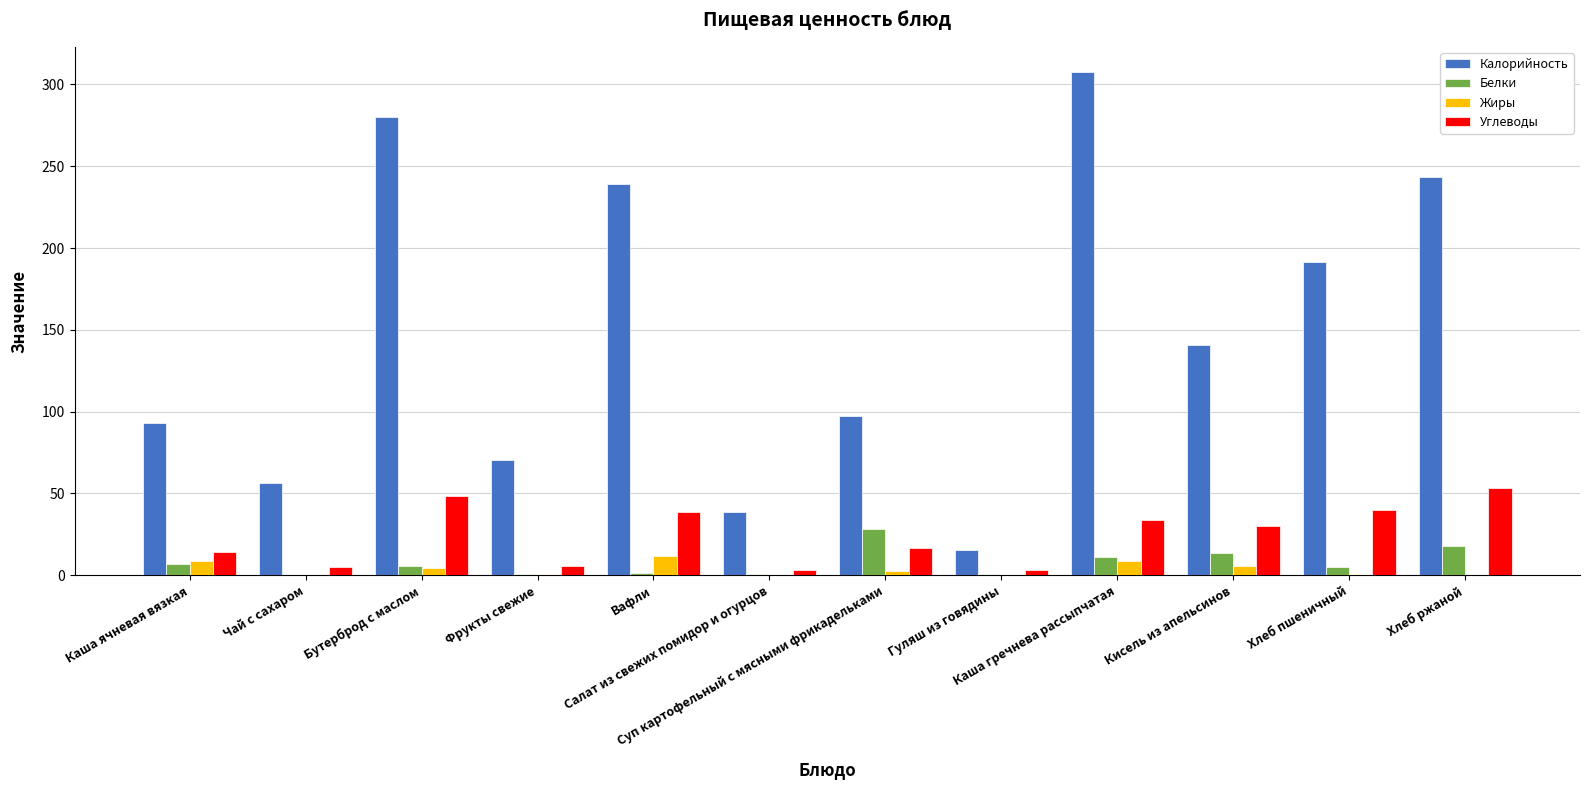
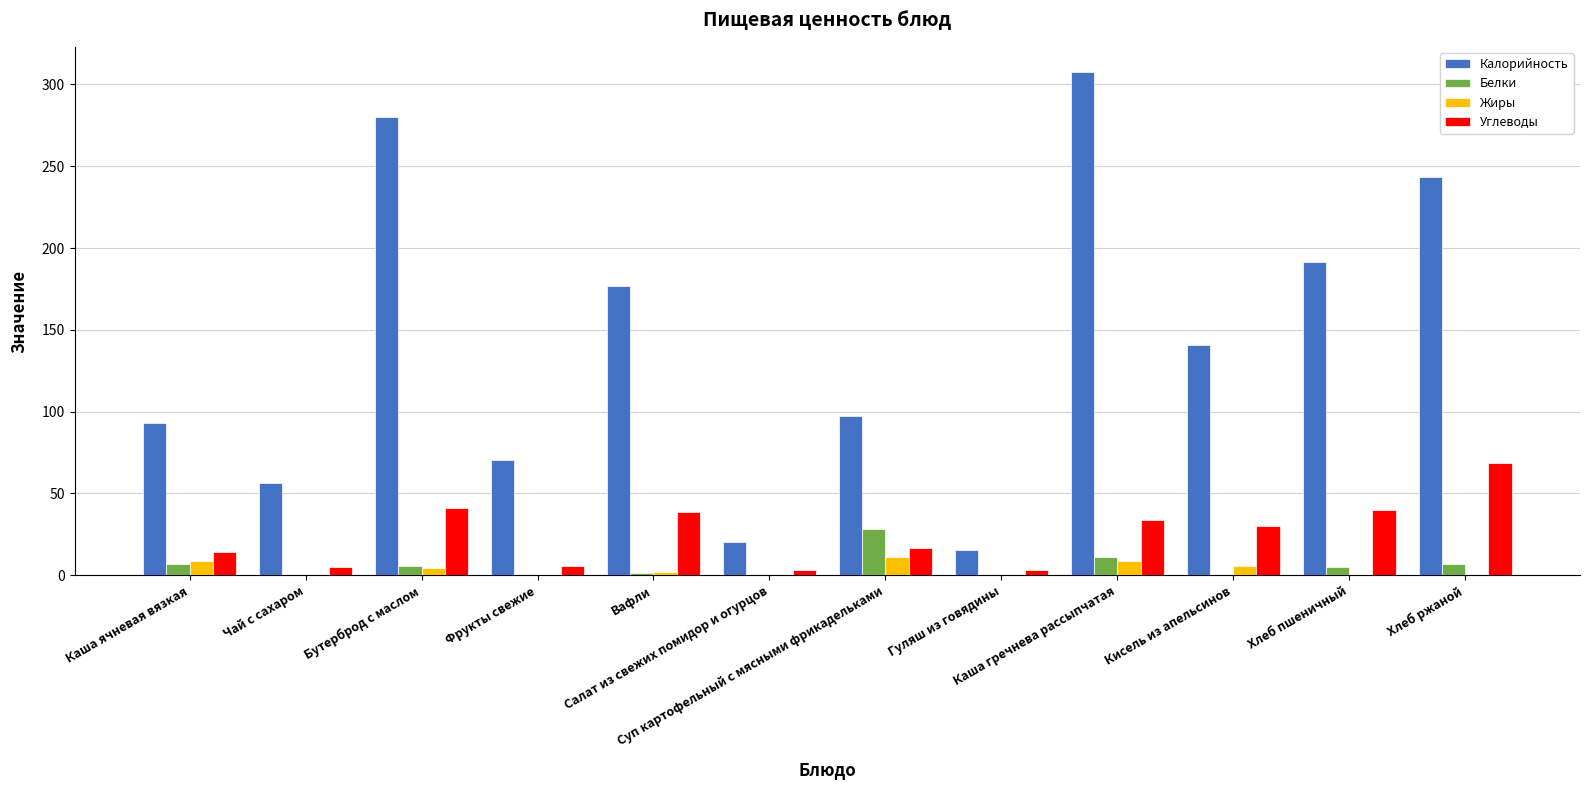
  {
    "Калорийность": {
      "Каша ячневая вязкая": 93,
      "Чай с сахаром": 56,
      "Бутерброд с маслом": 280,
      "Фрукты свежие": 70,
-     "Вафли": 239,
-     "Салат из свежих помидор и огурцов": 39,
+     "Вафли": 177,
+     "Салат из свежих помидор и огурцов": 20,
      "Суп картофельный с мясными фрикадельками": 97,
      "Гуляш из говядины": 16,
      "Каша гречнева рассыпчатая": 308,
      "Кисель из апельсинов": 141,
      "Хлеб пшеничный": 192,
      "Хлеб ржаной": 244
    },
    "Белки": {
      "Каша ячневая вязкая": 7,
      "Бутерброд с маслом": 6,
      "Суп картофельный с мясными фрикадельками": 28,
      "Каша гречнева рассыпчатая": 11,
-     "Кисель из апельсинов": 14,
+     "Кисель из апельсинов": 0,
      "Хлеб пшеничный": 5,
-     "Хлеб ржаной": 18
+     "Хлеб ржаной": 7
    },
    "Жиры": {
      "Каша ячневая вязкая": 9,
      "Чай с сахаром": 0,
      "Бутерброд с маслом": 4,
-     "Вафли": 12,
-     "Суп картофельный с мясными фрикадельками": 3,
+     "Вафли": 2,
+     "Суп картофельный с мясными фрикадельками": 11,
      "Каша гречнева рассыпчатая": 9,
      "Кисель из апельсинов": 6
    },
    "Углеводы": {
      "Каша ячневая вязкая": 14,
      "Чай с сахаром": 5,
-     "Бутерброд с маслом": 49,
+     "Бутерброд с маслом": 41,
      "Фрукты свежие": 6,
      "Вафли": 39,
      "Салат из свежих помидор и огурцов": 3,
      "Суп картофельный с мясными фрикадельками": 16,
      "Гуляш из говядины": 3,
      "Каша гречнева рассыпчатая": 34,
      "Кисель из апельсинов": 30,
      "Хлеб пшеничный": 40,
-     "Хлеб ржаной": 53
+     "Хлеб ржаной": 68
    }
  }
